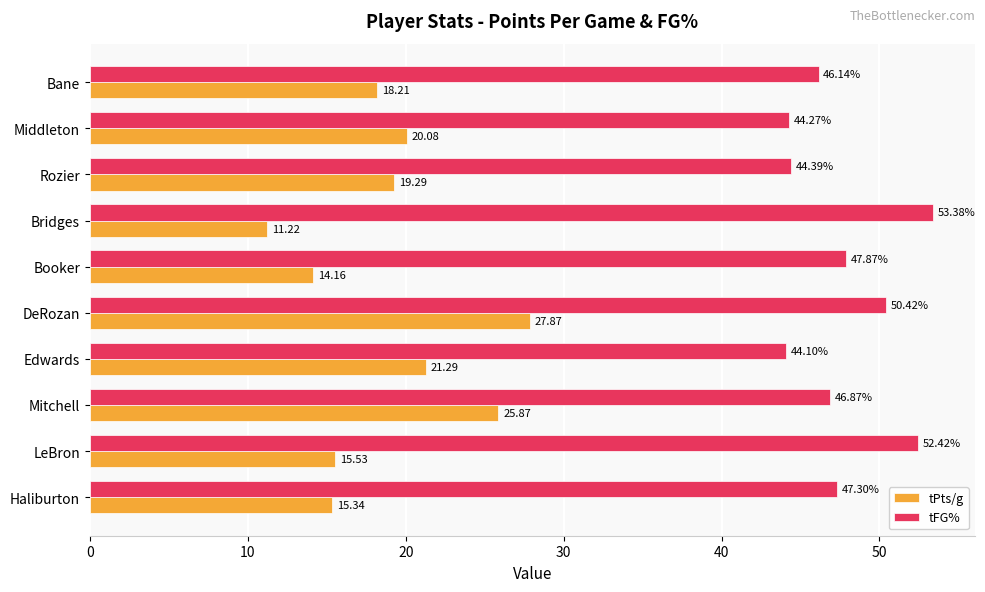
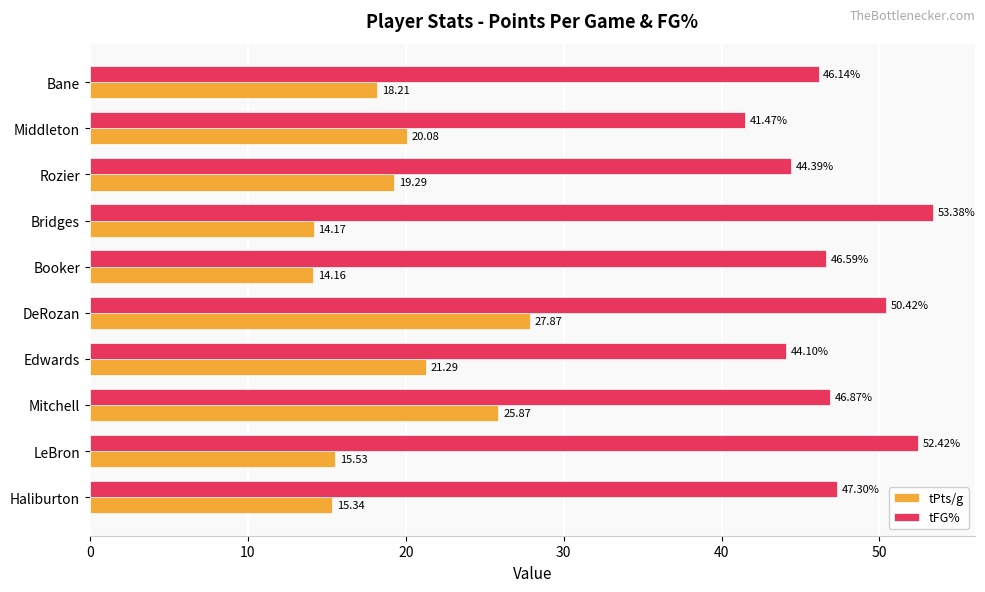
  {
    "tPts/g": {
      "Bane": "18.21",
      "Middleton": "20.08",
      "Rozier": "19.29",
-     "Bridges": "11.22",
+     "Bridges": "14.17",
      "Booker": "14.16",
      "DeRozan": "27.87",
      "Edwards": "21.29",
      "Mitchell": "25.87",
      "LeBron": "15.53",
      "Haliburton": "15.34"
    },
    "tFG%": {
      "Bane": "46.14%",
-     "Middleton": "44.27%",
+     "Middleton": "41.47%",
      "Rozier": "44.39%",
      "Bridges": "53.38%",
-     "Booker": "47.87%",
+     "Booker": "46.59%",
      "DeRozan": "50.42%",
      "Edwards": "44.10%",
      "Mitchell": "46.87%",
      "LeBron": "52.42%",
      "Haliburton": "47.30%"
    }
  }
